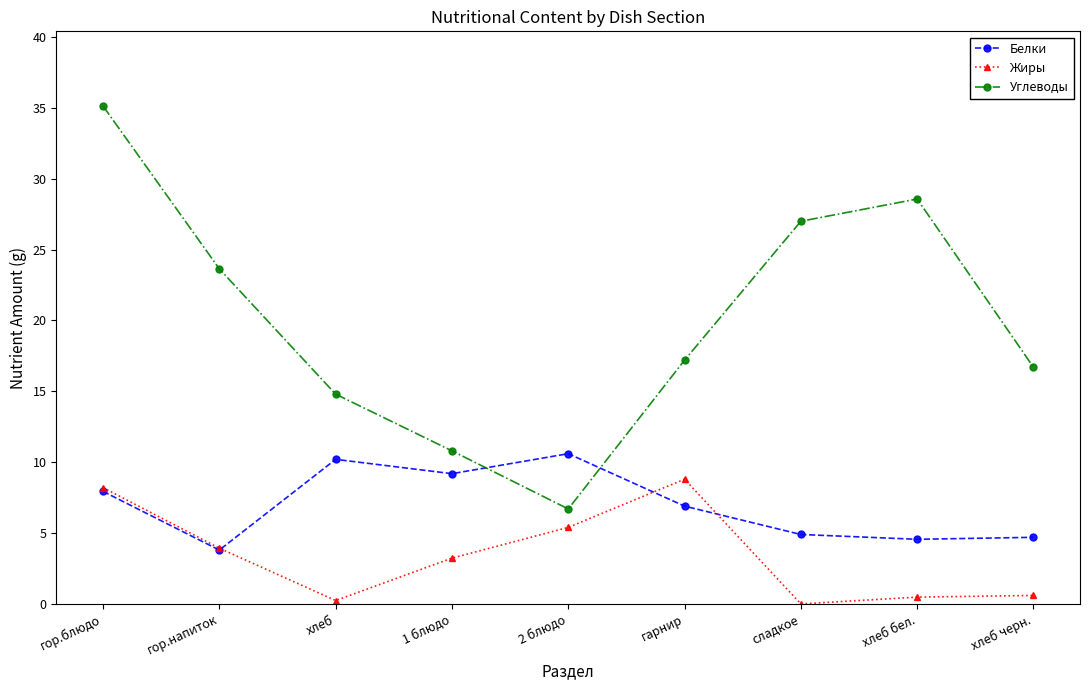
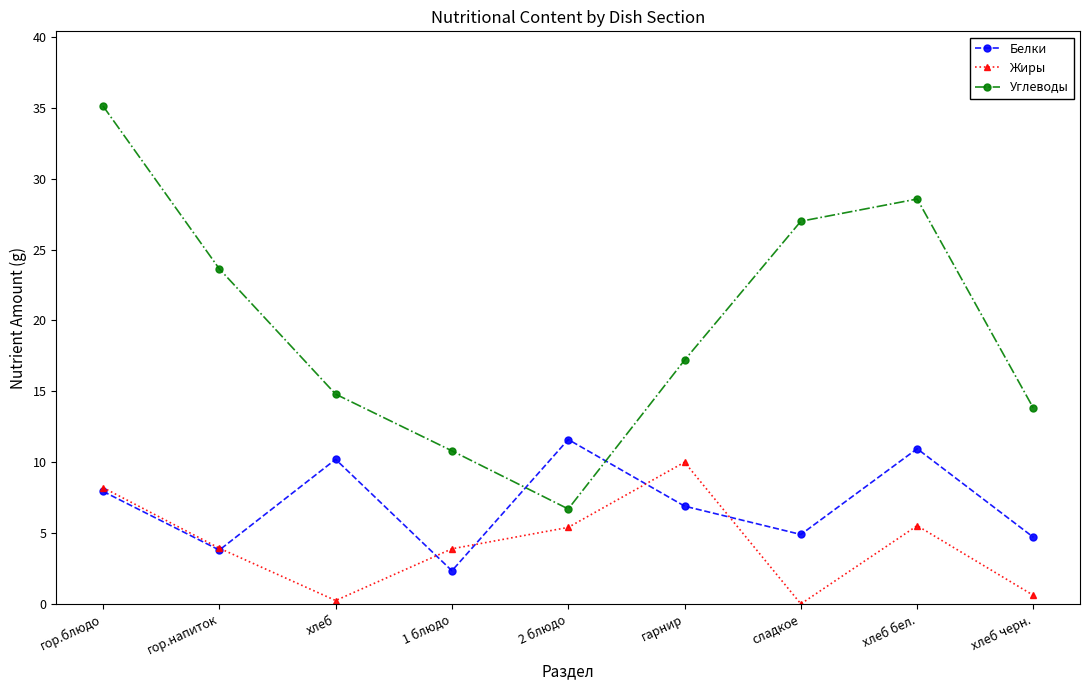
  {
    "Белки": {
      "гор.блюдо": 7.9,
      "хлеб": 10.2,
-     "1 блюдо": 9.2,
-     "2 блюдо": 10.6,
+     "1 блюдо": 2.3,
+     "2 блюдо": 11.6,
      "гарнир": 6.9,
      "сладкое": 4.9,
-     "хлеб бел.": 4.6,
+     "хлеб бел.": 11.0,
      "хлеб черн.": 4.7
    },
    "Жиры": {
      "гор.блюдо": 8.2,
      "хлеб": 0.2,
-     "1 блюдо": 3.2,
+     "1 блюдо": 3.9,
      "2 блюдо": 5.4,
-     "гарнир": 8.8,
+     "гарнир": 10.0,
      "сладкое": 0.0,
-     "хлеб бел.": 0.5,
+     "хлеб бел.": 5.5,
      "хлеб черн.": 0.6
    },
    "Углеводы": {
      "гор.блюдо": 35.1,
      "гор.напиток": 23.6,
      "хлеб": 14.8,
      "1 блюдо": 10.8,
      "2 блюдо": 6.7,
      "гарнир": 17.2,
      "сладкое": 27.0,
      "хлеб бел.": 28.6,
-     "хлеб черн.": 16.7
+     "хлеб черн.": 13.8
    }
  }
